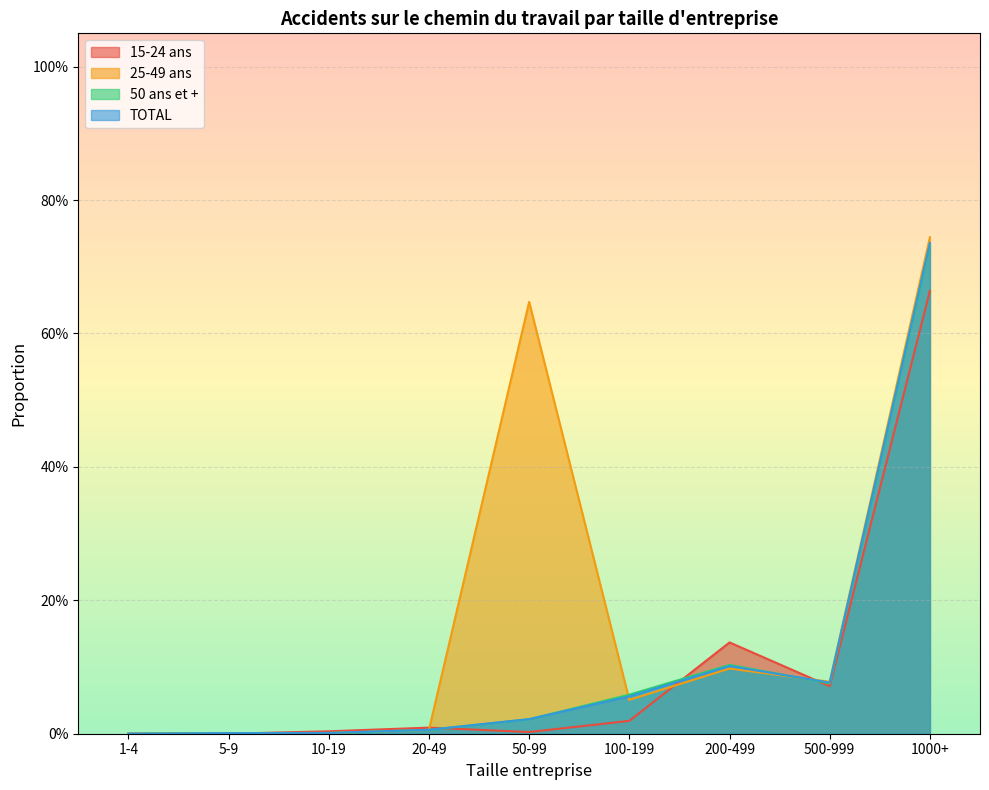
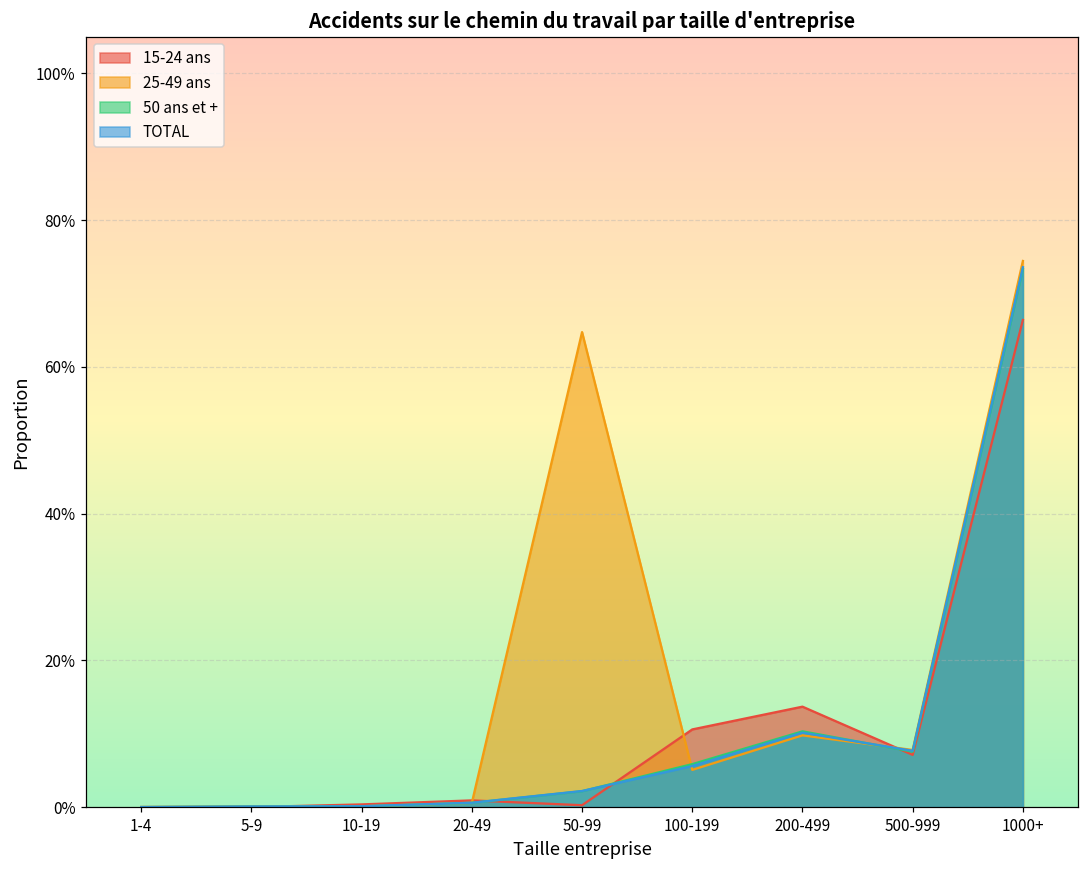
  {
    "15-24 ans": {
      "50-99": "0%",
-     "100-199": "2%",
+     "100-199": "11%",
      "200-499": "14%",
      "500-999": "7%",
      "1000+": "66%"
    },
    "25-49 ans": {
      "50-99": "65%",
      "100-199": "5%",
      "1000+": "74%"
    }
  }
